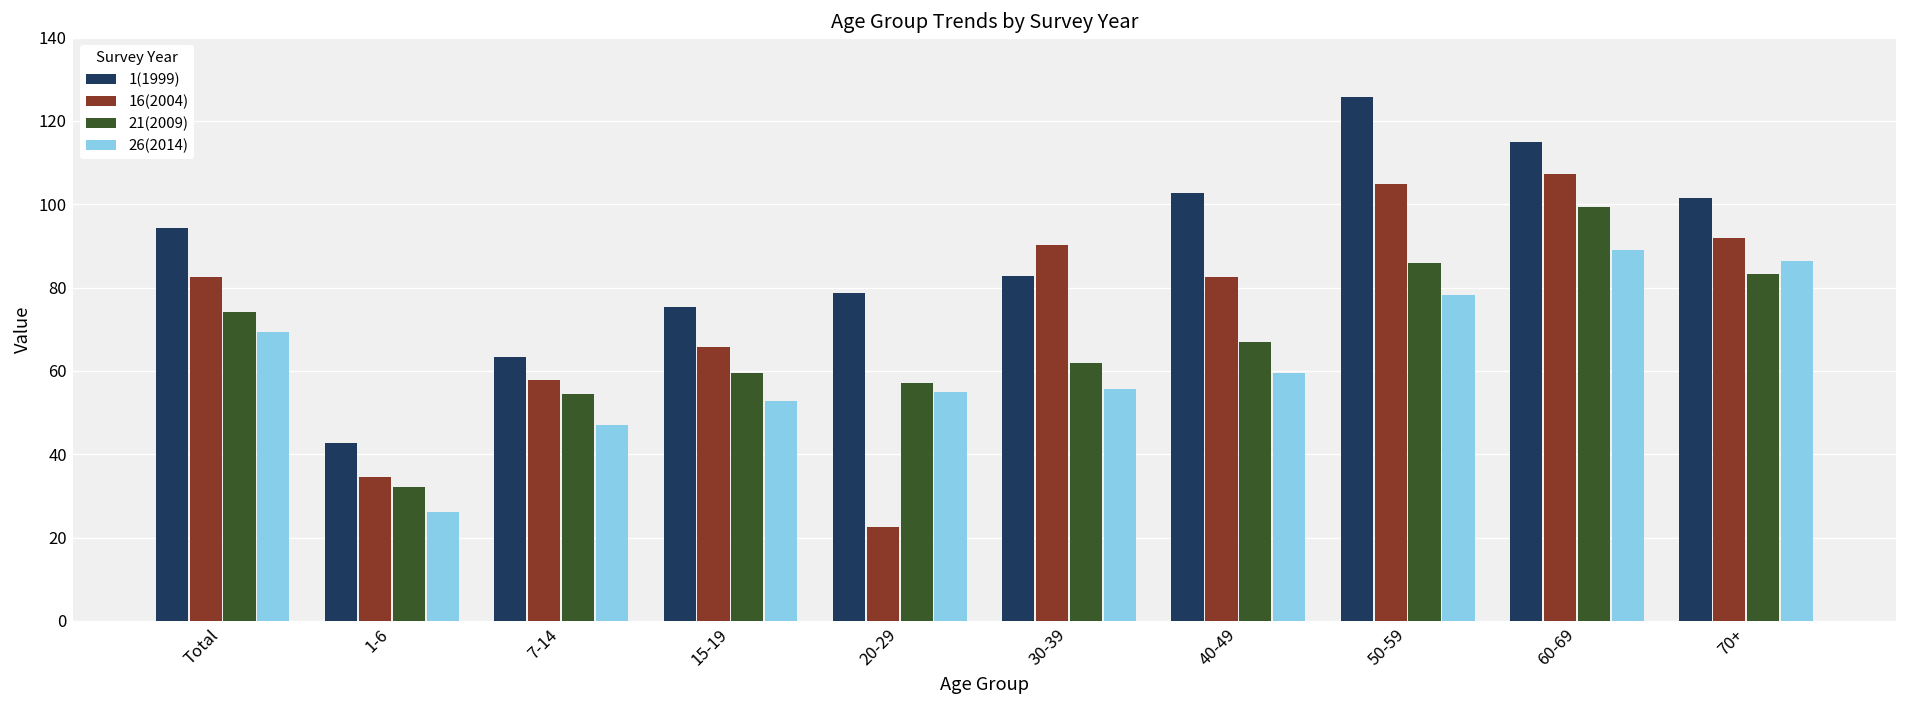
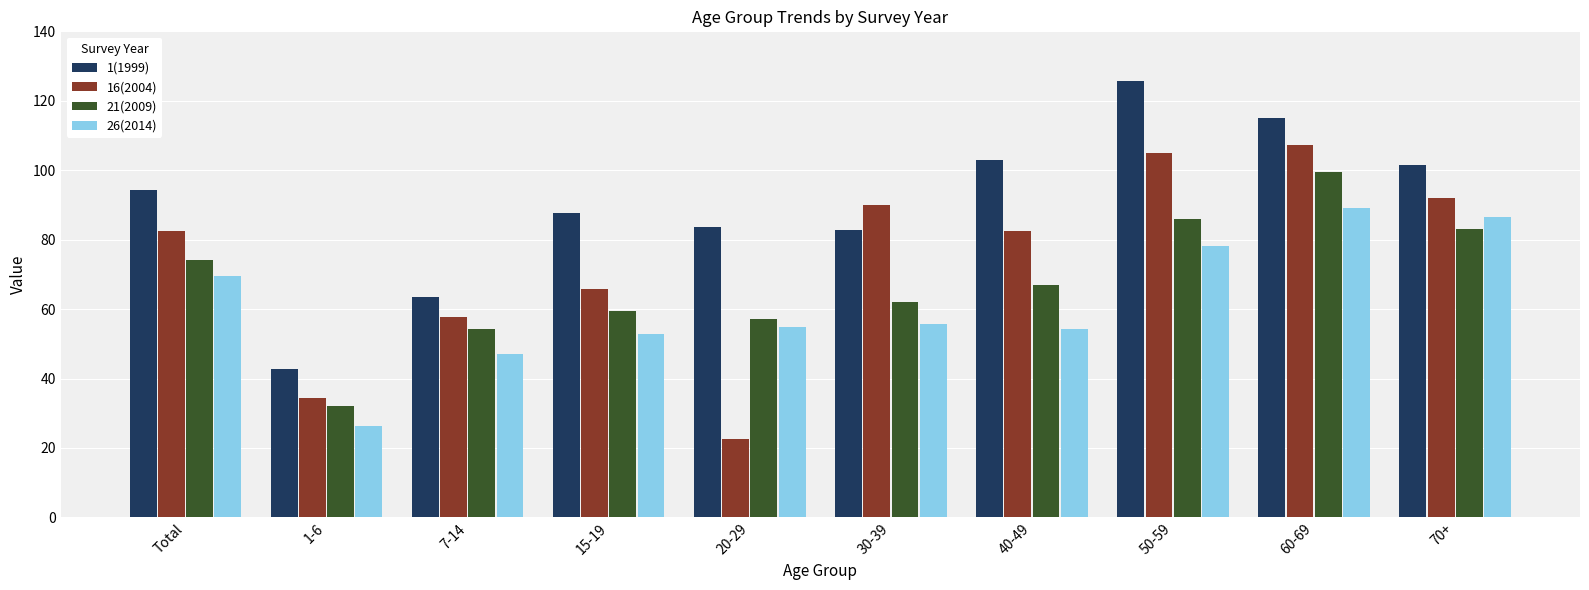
  {
    "1(1999)": {
      "Total": 94,
      "1-6": 43,
      "7-14": 63,
-     "15-19": 75,
-     "20-29": 79,
+     "15-19": 88,
+     "20-29": 84,
      "30-39": 83,
      "40-49": 103,
      "50-59": 126,
      "60-69": 115,
      "70+": 101
    },
    "16(2004)": {
      "Total": 83,
      "1-6": 35,
      "7-14": 58,
      "15-19": 66,
      "20-29": 23,
      "30-39": 90,
      "40-49": 83,
      "50-59": 105,
      "60-69": 107,
      "70+": 92
    },
    "21(2009)": {
      "Total": 74,
      "1-6": 32,
      "7-14": 54,
      "15-19": 60,
      "20-29": 57,
      "30-39": 62,
      "40-49": 67,
      "50-59": 86,
      "60-69": 99,
      "70+": 83
    },
    "26(2014)": {
      "Total": 69,
      "1-6": 26,
      "7-14": 47,
      "15-19": 53,
      "20-29": 55,
      "30-39": 56,
-     "40-49": 60,
+     "40-49": 54,
      "50-59": 78,
      "60-69": 89,
      "70+": 86
    }
  }
